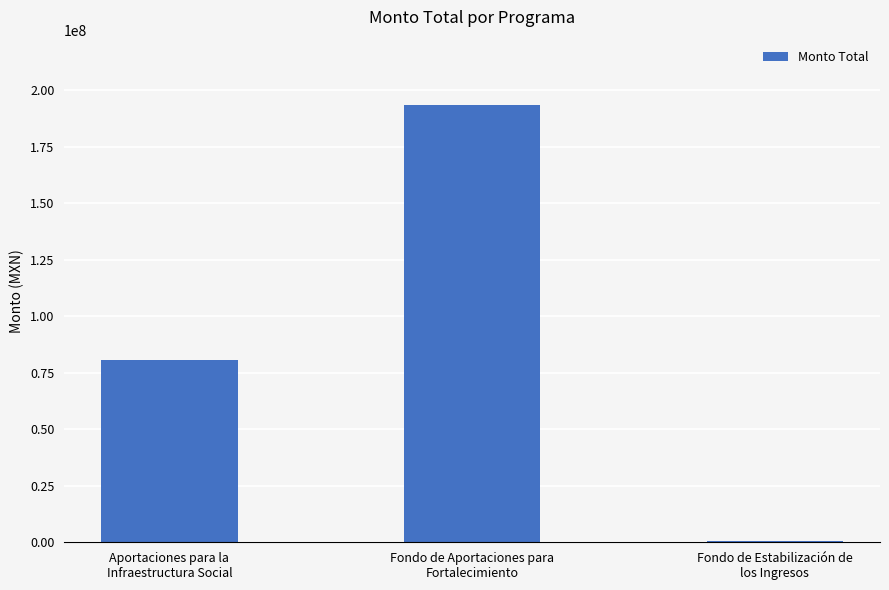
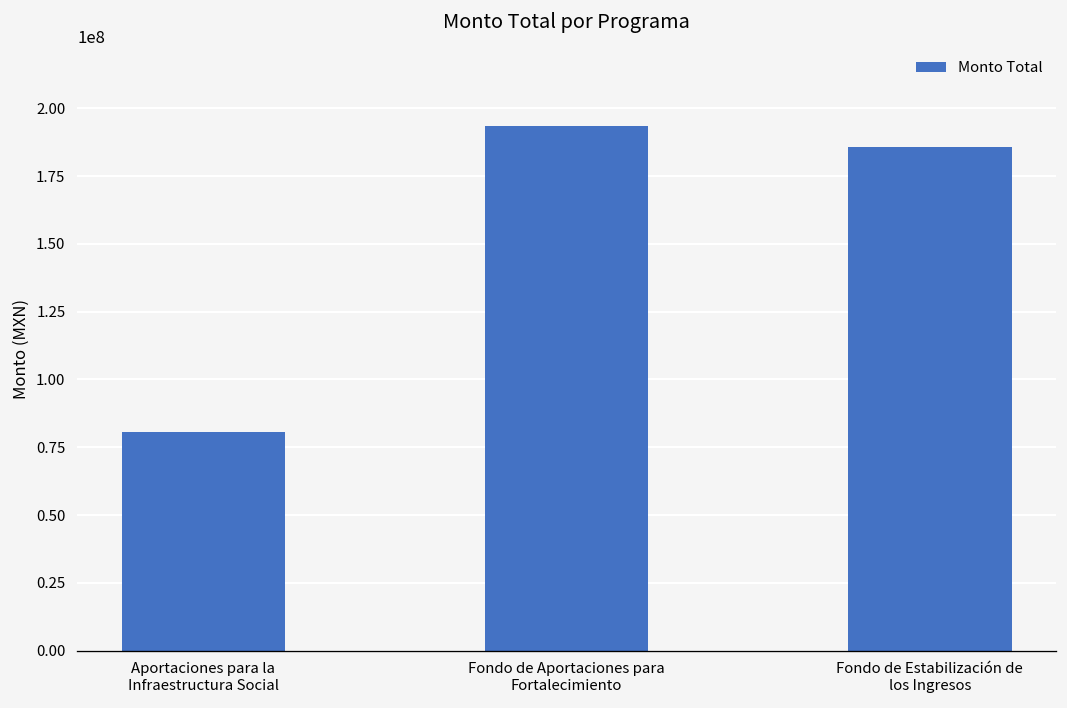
  {
    "Aportaciones para la Infraestructura Social": 81000000,
    "Fondo de Aportaciones para Fortalecimiento": 193000000,
-   "Fondo de Estabilización de los Ingresos": 1000000
+   "Fondo de Estabilización de los Ingresos": 186000000
  }
